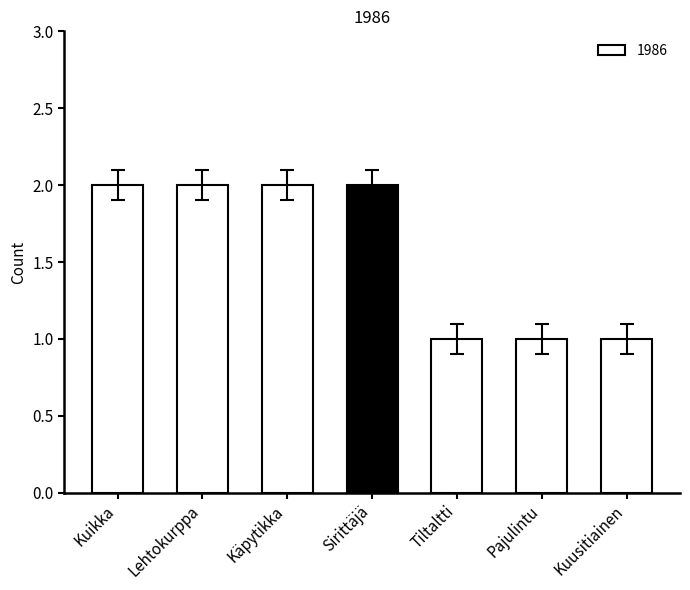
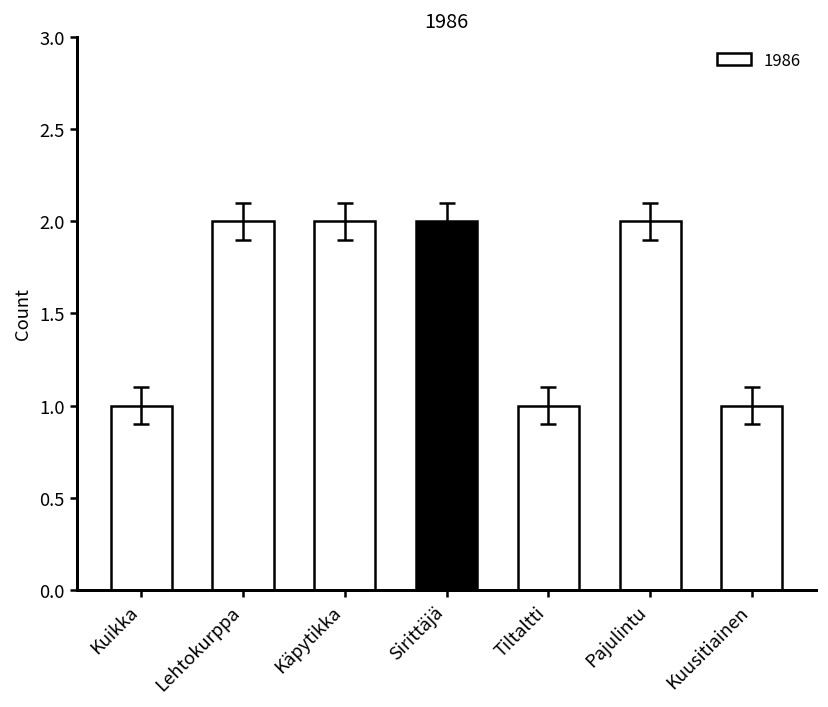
  {
    "1986": {
-     "Kuikka": 2,
+     "Kuikka": 1,
      "Lehtokurppa": 2,
      "Käpytikka": 2,
      "Sirittäjä": 2,
      "Tiltaltti": 1,
-     "Pajulintu": 1,
+     "Pajulintu": 2,
      "Kuusitiainen": 1
    }
  }
